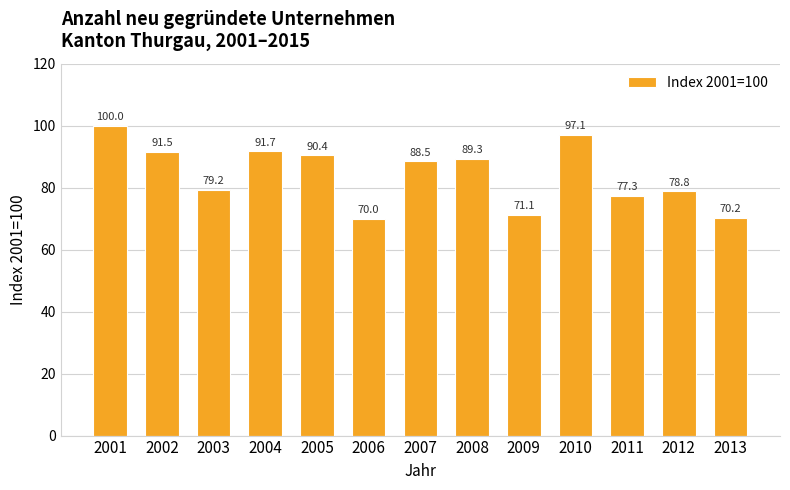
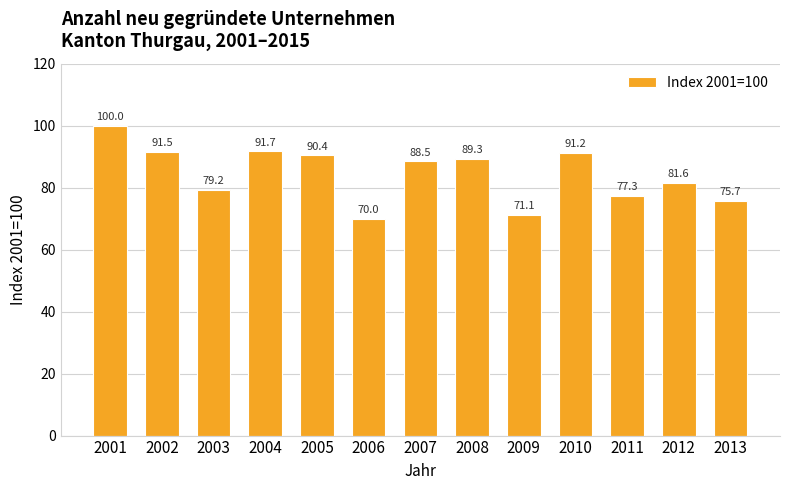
  {
    "2001": 100.0,
    "2002": 91.5,
    "2003": 79.2,
    "2004": 91.7,
    "2005": 90.4,
    "2006": 70.0,
    "2007": 88.5,
    "2008": 89.3,
    "2009": 71.1,
-   "2010": 97.1,
+   "2010": 91.2,
    "2011": 77.3,
-   "2012": 78.8,
-   "2013": 70.2
+   "2012": 81.6,
+   "2013": 75.7
  }
